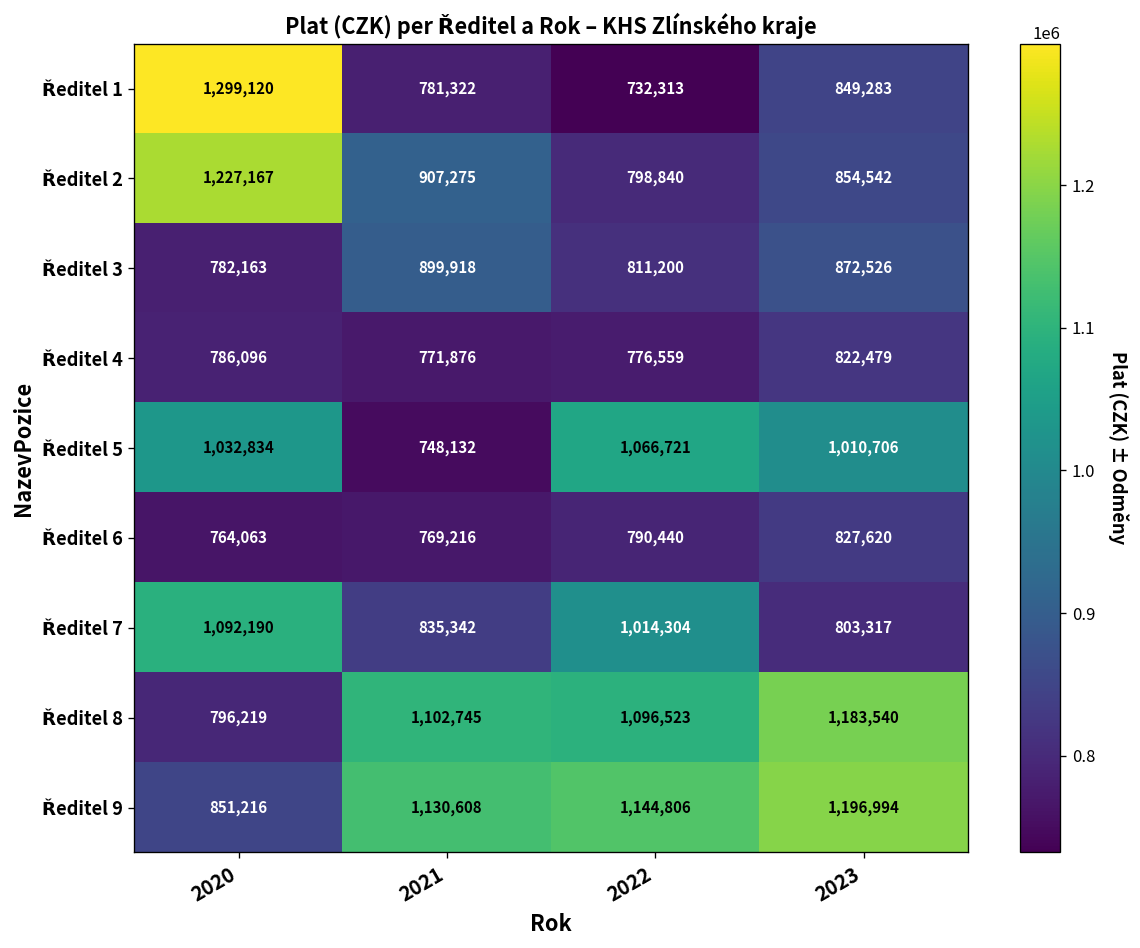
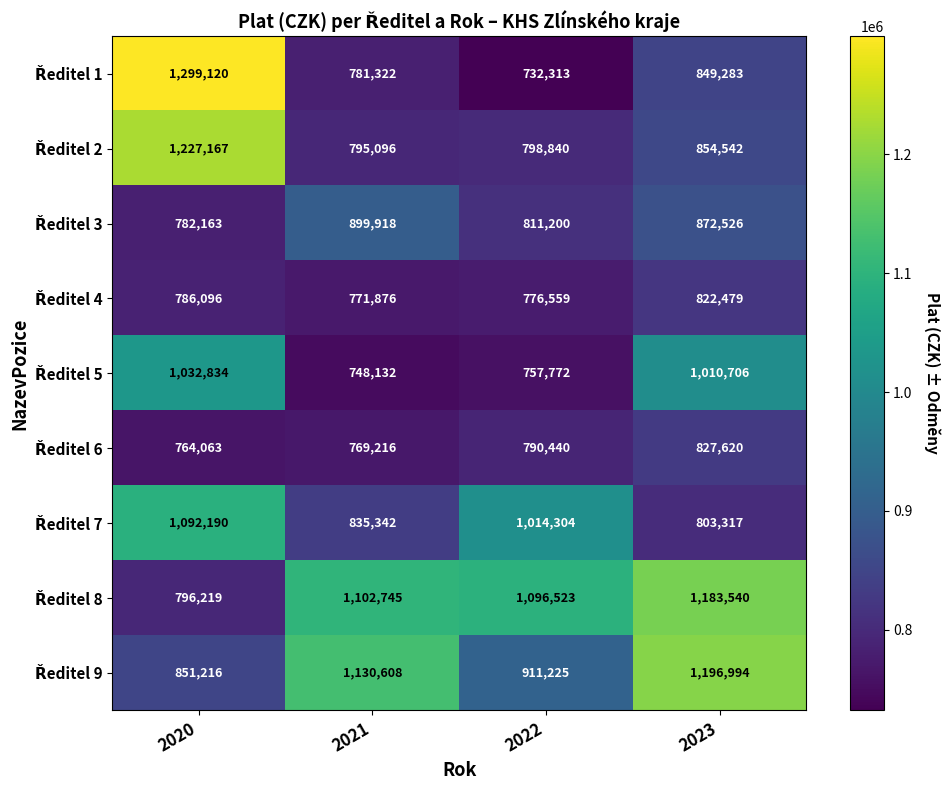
  {
    "Ředitel 1": {
      "2020": "1,299,120",
      "2021": "781,322",
      "2022": "732,313",
      "2023": "849,283"
    },
    "Ředitel 2": {
      "2020": "1,227,167",
-     "2021": "907,275",
+     "2021": "795,096",
      "2022": "798,840",
      "2023": "854,542"
    },
    "Ředitel 3": {
      "2020": "782,163",
      "2021": "899,918",
      "2022": "811,200",
      "2023": "872,526"
    },
    "Ředitel 4": {
      "2020": "786,096",
      "2021": "771,876",
      "2022": "776,559",
      "2023": "822,479"
    },
    "Ředitel 5": {
      "2020": "1,032,834",
      "2021": "748,132",
-     "2022": "1,066,721",
+     "2022": "757,772",
      "2023": "1,010,706"
    },
    "Ředitel 6": {
      "2020": "764,063",
      "2021": "769,216",
      "2022": "790,440",
      "2023": "827,620"
    },
    "Ředitel 7": {
      "2020": "1,092,190",
      "2021": "835,342",
      "2022": "1,014,304",
      "2023": "803,317"
    },
    "Ředitel 8": {
      "2020": "796,219",
      "2021": "1,102,745",
      "2022": "1,096,523",
      "2023": "1,183,540"
    },
    "Ředitel 9": {
      "2020": "851,216",
      "2021": "1,130,608",
-     "2022": "1,144,806",
+     "2022": "911,225",
      "2023": "1,196,994"
    }
  }
